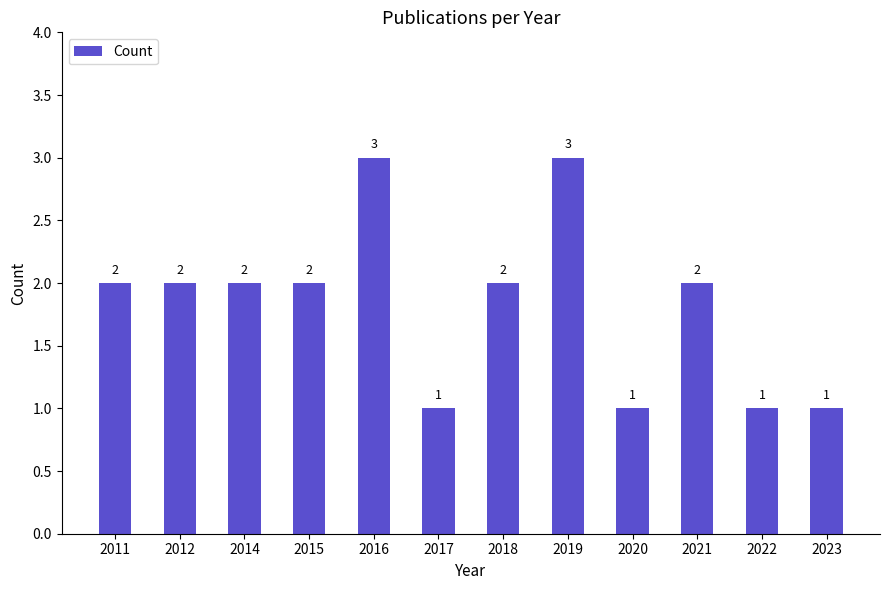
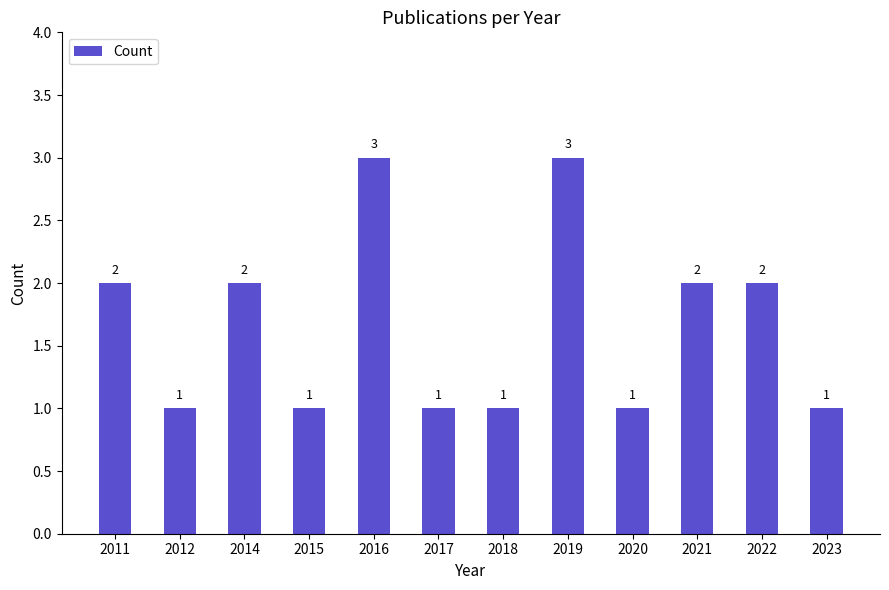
  {
    "2011": 2,
-   "2012": 2,
+   "2012": 1,
    "2014": 2,
-   "2015": 2,
+   "2015": 1,
    "2016": 3,
    "2017": 1,
-   "2018": 2,
+   "2018": 1,
    "2019": 3,
    "2020": 1,
    "2021": 2,
-   "2022": 1,
+   "2022": 2,
    "2023": 1
  }
